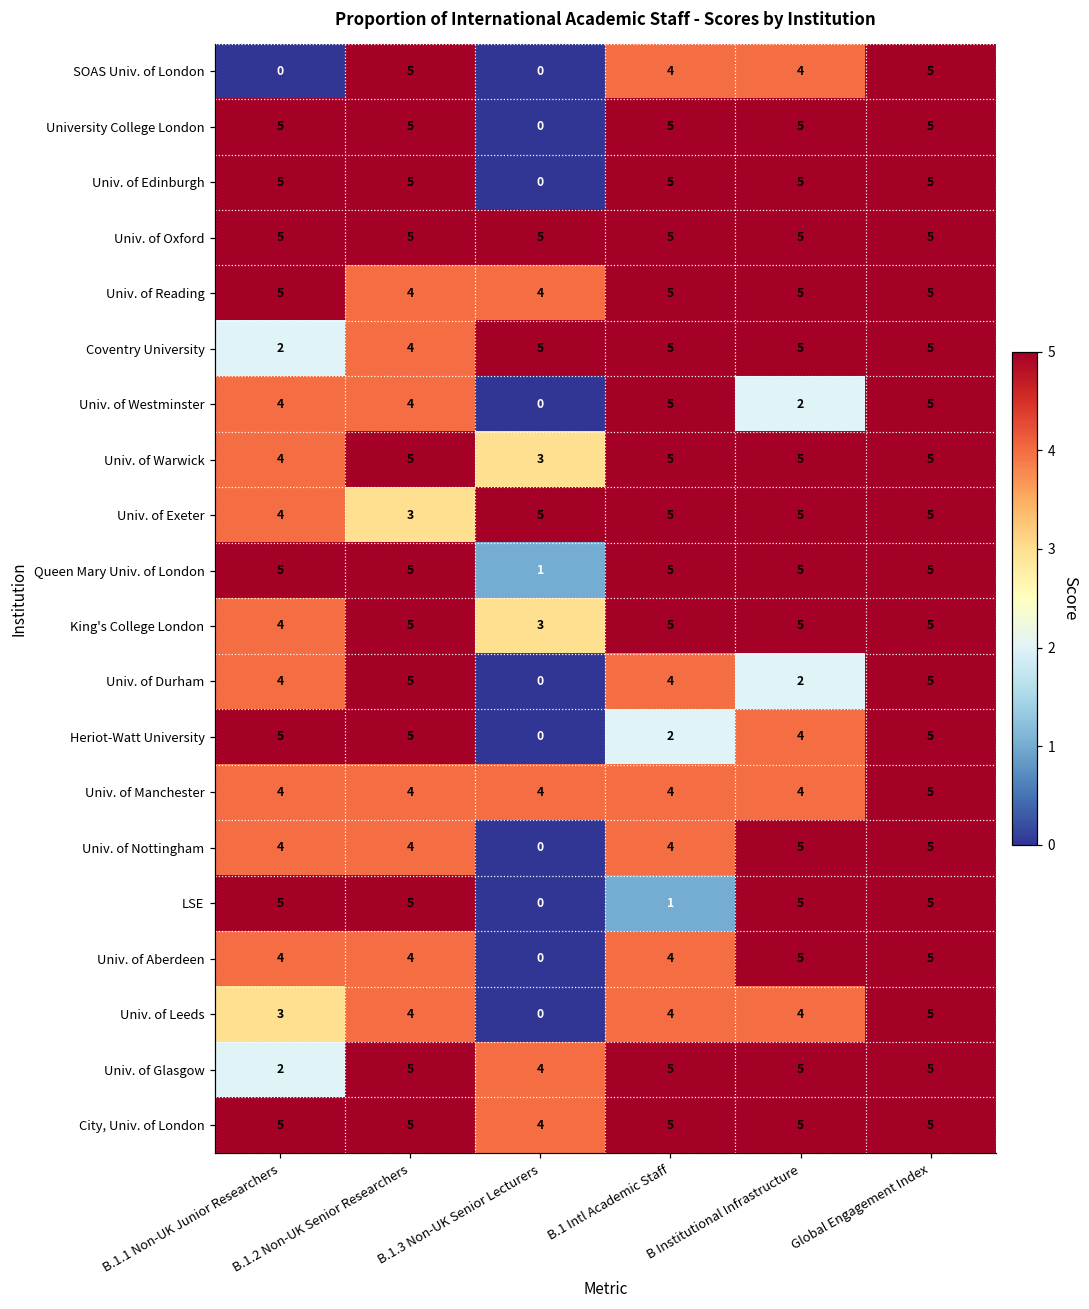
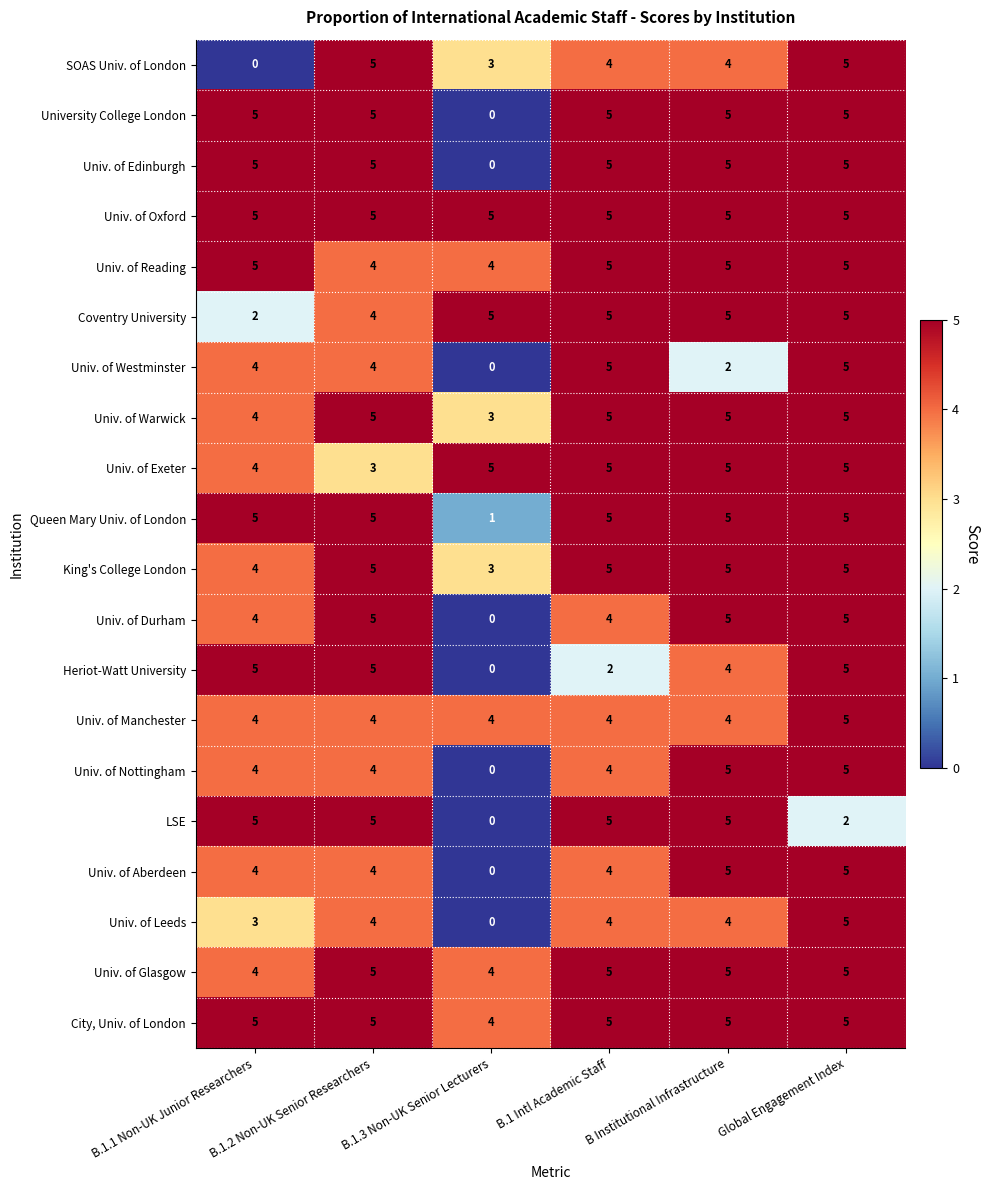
  {
    "SOAS Univ. of London": {
      "B.1.1 Non-UK Junior Researchers": 0,
      "B.1.2 Non-UK Senior Researchers": 5,
-     "B.1.3 Non-UK Senior Lecturers": 0,
+     "B.1.3 Non-UK Senior Lecturers": 3,
      "B.1 Intl Academic Staff": 4,
      "B Institutional Infrastructure": 4,
      "Global Engagement Index": 5
    },
    "University College London": {
      "B.1.1 Non-UK Junior Researchers": 5,
      "B.1.2 Non-UK Senior Researchers": 5,
      "B.1.3 Non-UK Senior Lecturers": 0,
      "B.1 Intl Academic Staff": 5,
      "B Institutional Infrastructure": 5,
      "Global Engagement Index": 5
    },
    "Univ. of Edinburgh": {
      "B.1.1 Non-UK Junior Researchers": 5,
      "B.1.2 Non-UK Senior Researchers": 5,
      "B.1.3 Non-UK Senior Lecturers": 0,
      "B.1 Intl Academic Staff": 5,
      "B Institutional Infrastructure": 5,
      "Global Engagement Index": 5
    },
    "Univ. of Oxford": {
      "B.1.1 Non-UK Junior Researchers": 5,
      "B.1.2 Non-UK Senior Researchers": 5,
      "B.1.3 Non-UK Senior Lecturers": 5,
      "B.1 Intl Academic Staff": 5,
      "B Institutional Infrastructure": 5,
      "Global Engagement Index": 5
    },
    "Univ. of Reading": {
      "B.1.1 Non-UK Junior Researchers": 5,
      "B.1.2 Non-UK Senior Researchers": 4,
      "B.1.3 Non-UK Senior Lecturers": 4,
      "B.1 Intl Academic Staff": 5,
      "B Institutional Infrastructure": 5,
      "Global Engagement Index": 5
    },
    "Coventry University": {
      "B.1.1 Non-UK Junior Researchers": 2,
      "B.1.2 Non-UK Senior Researchers": 4,
      "B.1.3 Non-UK Senior Lecturers": 5,
      "B.1 Intl Academic Staff": 5,
      "B Institutional Infrastructure": 5,
      "Global Engagement Index": 5
    },
    "Univ. of Westminster": {
      "B.1.1 Non-UK Junior Researchers": 4,
      "B.1.2 Non-UK Senior Researchers": 4,
      "B.1.3 Non-UK Senior Lecturers": 0,
      "B.1 Intl Academic Staff": 5,
      "B Institutional Infrastructure": 2,
      "Global Engagement Index": 5
    },
    "Univ. of Warwick": {
      "B.1.1 Non-UK Junior Researchers": 4,
      "B.1.2 Non-UK Senior Researchers": 5,
      "B.1.3 Non-UK Senior Lecturers": 3,
      "B.1 Intl Academic Staff": 5,
      "B Institutional Infrastructure": 5,
      "Global Engagement Index": 5
    },
    "Univ. of Exeter": {
      "B.1.1 Non-UK Junior Researchers": 4,
      "B.1.2 Non-UK Senior Researchers": 3,
      "B.1.3 Non-UK Senior Lecturers": 5,
      "B.1 Intl Academic Staff": 5,
      "B Institutional Infrastructure": 5,
      "Global Engagement Index": 5
    },
    "Queen Mary Univ. of London": {
      "B.1.1 Non-UK Junior Researchers": 5,
      "B.1.2 Non-UK Senior Researchers": 5,
      "B.1.3 Non-UK Senior Lecturers": 1,
      "B.1 Intl Academic Staff": 5,
      "B Institutional Infrastructure": 5,
      "Global Engagement Index": 5
    },
    "King's College London": {
      "B.1.1 Non-UK Junior Researchers": 4,
      "B.1.2 Non-UK Senior Researchers": 5,
      "B.1.3 Non-UK Senior Lecturers": 3,
      "B.1 Intl Academic Staff": 5,
      "B Institutional Infrastructure": 5,
      "Global Engagement Index": 5
    },
    "Univ. of Durham": {
      "B.1.1 Non-UK Junior Researchers": 4,
      "B.1.2 Non-UK Senior Researchers": 5,
      "B.1.3 Non-UK Senior Lecturers": 0,
      "B.1 Intl Academic Staff": 4,
-     "B Institutional Infrastructure": 2,
+     "B Institutional Infrastructure": 5,
      "Global Engagement Index": 5
    },
    "Heriot-Watt University": {
      "B.1.1 Non-UK Junior Researchers": 5,
      "B.1.2 Non-UK Senior Researchers": 5,
      "B.1.3 Non-UK Senior Lecturers": 0,
      "B.1 Intl Academic Staff": 2,
      "B Institutional Infrastructure": 4,
      "Global Engagement Index": 5
    },
    "Univ. of Manchester": {
      "B.1.1 Non-UK Junior Researchers": 4,
      "B.1.2 Non-UK Senior Researchers": 4,
      "B.1.3 Non-UK Senior Lecturers": 4,
      "B.1 Intl Academic Staff": 4,
      "B Institutional Infrastructure": 4,
      "Global Engagement Index": 5
    },
    "Univ. of Nottingham": {
      "B.1.1 Non-UK Junior Researchers": 4,
      "B.1.2 Non-UK Senior Researchers": 4,
      "B.1.3 Non-UK Senior Lecturers": 0,
      "B.1 Intl Academic Staff": 4,
      "B Institutional Infrastructure": 5,
      "Global Engagement Index": 5
    },
    "LSE": {
      "B.1.1 Non-UK Junior Researchers": 5,
      "B.1.2 Non-UK Senior Researchers": 5,
      "B.1.3 Non-UK Senior Lecturers": 0,
-     "B.1 Intl Academic Staff": 1,
+     "B.1 Intl Academic Staff": 5,
      "B Institutional Infrastructure": 5,
-     "Global Engagement Index": 5
+     "Global Engagement Index": 2
    },
    "Univ. of Aberdeen": {
      "B.1.1 Non-UK Junior Researchers": 4,
      "B.1.2 Non-UK Senior Researchers": 4,
      "B.1.3 Non-UK Senior Lecturers": 0,
      "B.1 Intl Academic Staff": 4,
      "B Institutional Infrastructure": 5,
      "Global Engagement Index": 5
    },
    "Univ. of Leeds": {
      "B.1.1 Non-UK Junior Researchers": 3,
      "B.1.2 Non-UK Senior Researchers": 4,
      "B.1.3 Non-UK Senior Lecturers": 0,
      "B.1 Intl Academic Staff": 4,
      "B Institutional Infrastructure": 4,
      "Global Engagement Index": 5
    },
    "Univ. of Glasgow": {
-     "B.1.1 Non-UK Junior Researchers": 2,
+     "B.1.1 Non-UK Junior Researchers": 4,
      "B.1.2 Non-UK Senior Researchers": 5,
      "B.1.3 Non-UK Senior Lecturers": 4,
      "B.1 Intl Academic Staff": 5,
      "B Institutional Infrastructure": 5,
      "Global Engagement Index": 5
    },
    "City, Univ. of London": {
      "B.1.1 Non-UK Junior Researchers": 5,
      "B.1.2 Non-UK Senior Researchers": 5,
      "B.1.3 Non-UK Senior Lecturers": 4,
      "B.1 Intl Academic Staff": 5,
      "B Institutional Infrastructure": 5,
      "Global Engagement Index": 5
    }
  }
